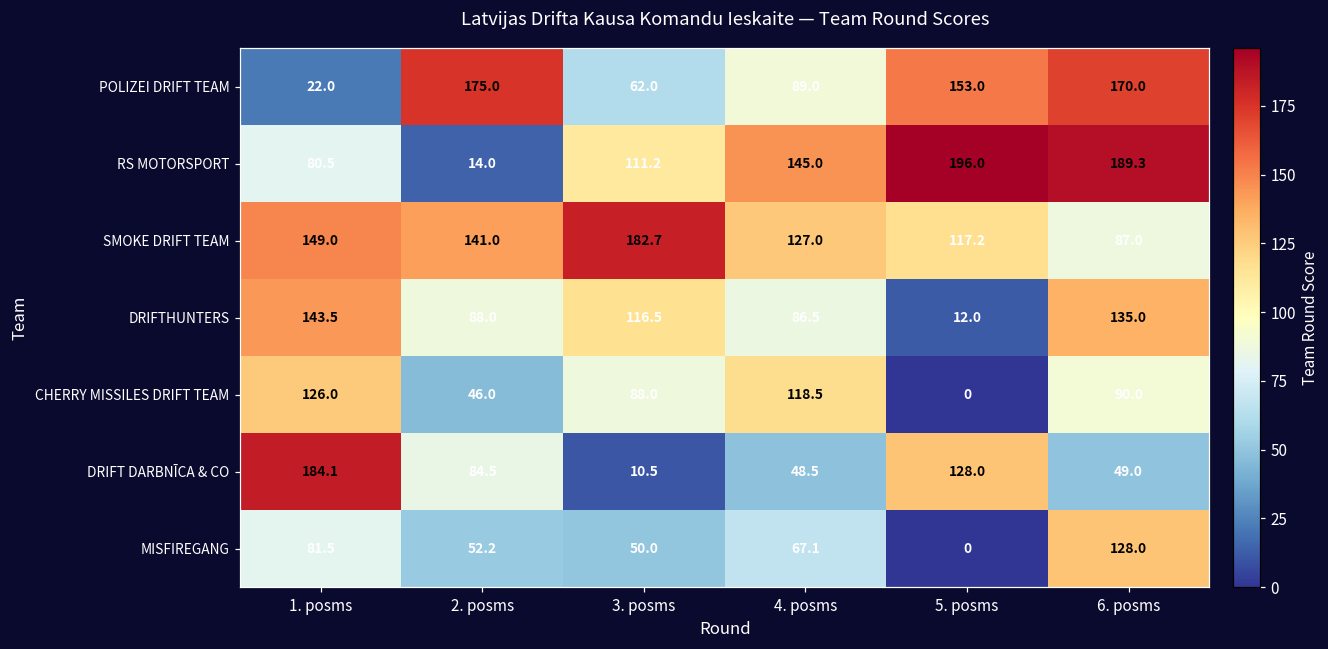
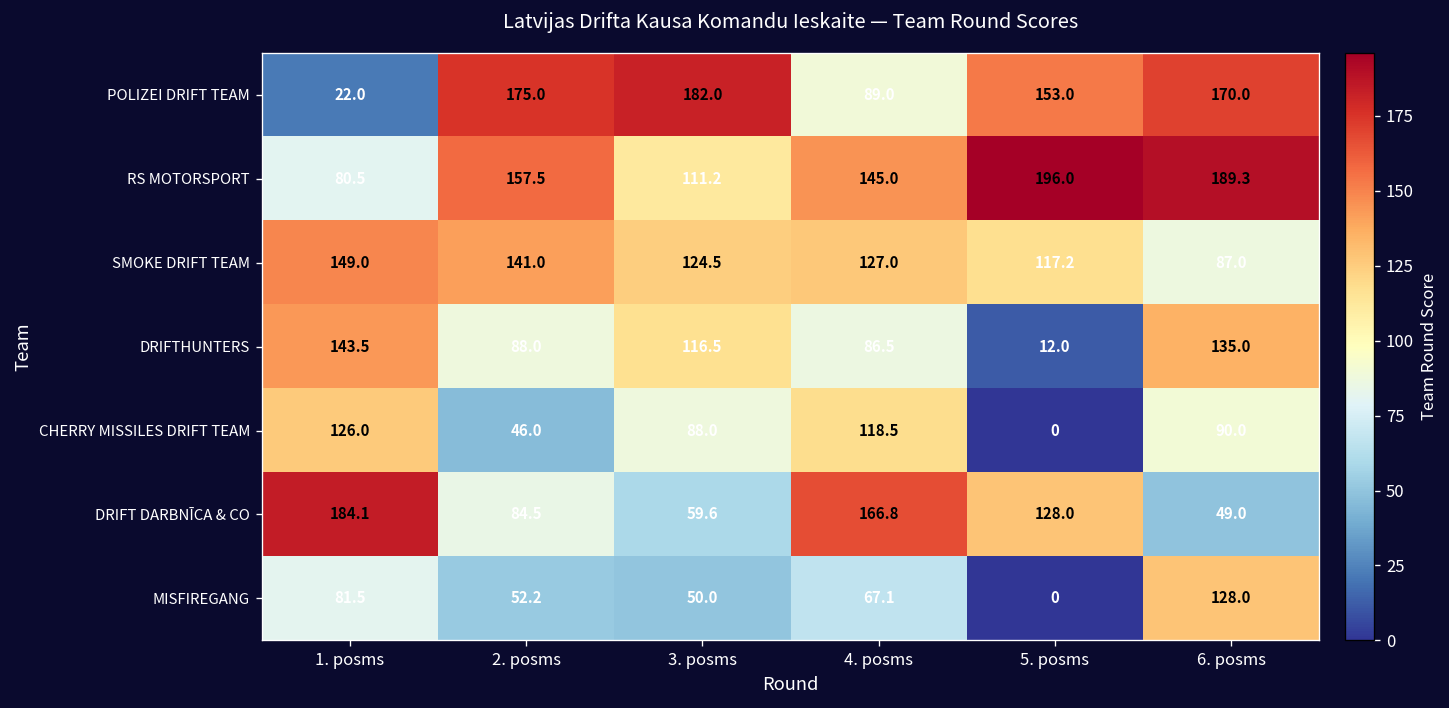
  {
    "POLIZEI DRIFT TEAM": {
      "1. posms": 22.0,
      "2. posms": 175.0,
-     "3. posms": 62.0,
+     "3. posms": 182.0,
      "5. posms": 153.0,
      "6. posms": 170.0
    },
    "RS MOTORSPORT": {
-     "2. posms": 14.0,
+     "2. posms": 157.5,
      "3. posms": 111.2,
      "4. posms": 145.0,
      "5. posms": 196.0,
      "6. posms": 189.3
    },
    "SMOKE DRIFT TEAM": {
      "1. posms": 149.0,
      "2. posms": 141.0,
-     "3. posms": 182.7,
+     "3. posms": 124.5,
      "4. posms": 127.0,
      "5. posms": 117.2
    },
    "DRIFTHUNTERS": {
      "1. posms": 143.5,
      "3. posms": 116.5,
      "5. posms": 12.0,
      "6. posms": 135.0
    },
    "CHERRY MISSILES DRIFT TEAM": {
      "1. posms": 126.0,
      "2. posms": 46.0,
      "4. posms": 118.5,
      "5. posms": 0
    },
    "DRIFT DARBNĪCA & CO": {
      "1. posms": 184.1,
-     "3. posms": 10.5,
-     "4. posms": 48.5,
+     "3. posms": 59.6,
+     "4. posms": 166.8,
      "5. posms": 128.0,
      "6. posms": 49.0
    },
    "MISFIREGANG": {
      "2. posms": 52.2,
      "3. posms": 50.0,
      "4. posms": 67.1,
      "5. posms": 0,
      "6. posms": 128.0
    }
  }
